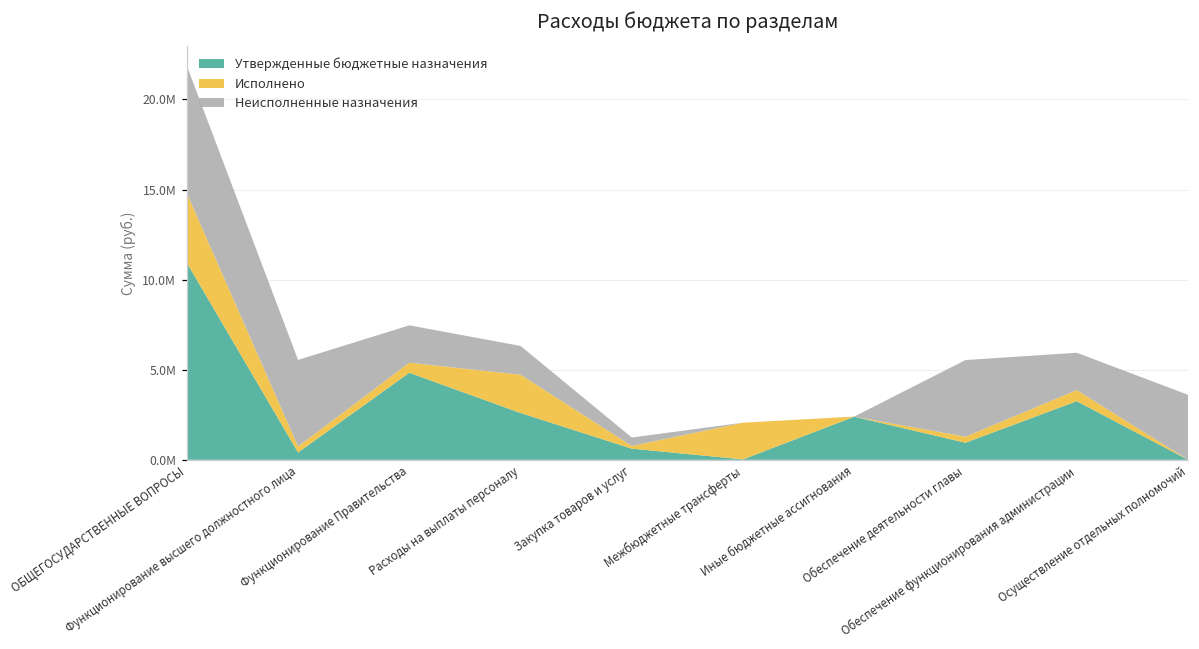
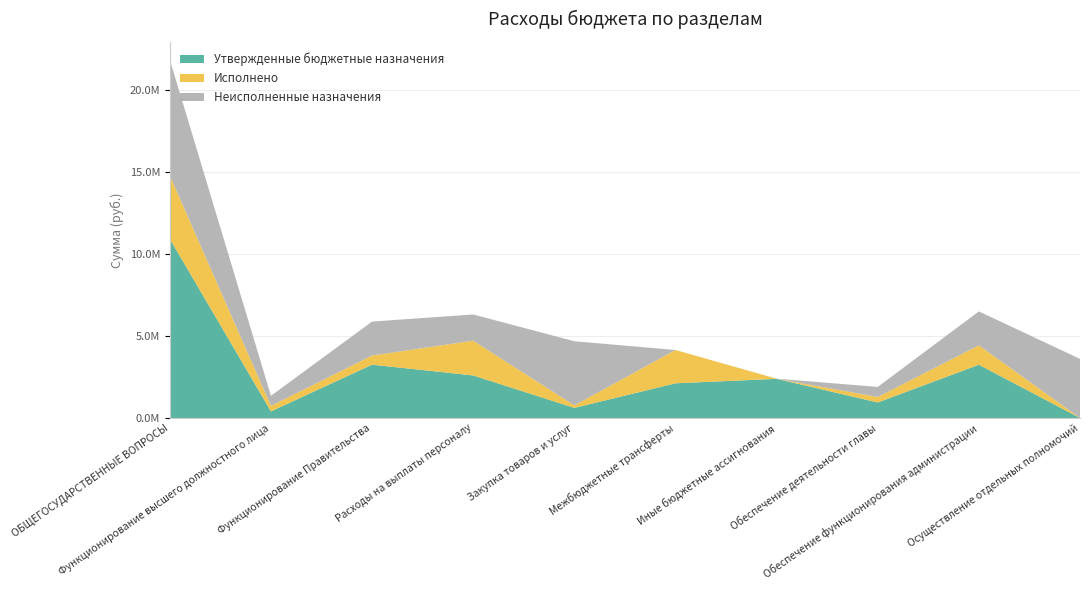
  {
    "Утвержденные бюджетные назначения": {
      "ОБЩЕГОСУДАРСТВЕННЫЕ ВОПРОСЫ": 10900000,
      "Функционирование высшего должностного лица": 400000,
-     "Функционирование Правительства": 4800000,
+     "Функционирование Правительства": 3300000,
      "Расходы на выплаты персоналу": 2600000,
-     "Межбюджетные трансферты": 0,
+     "Межбюджетные трансферты": 2100000,
      "Обеспечение деятельности главы": 1000000,
      "Обеспечение функционирования администрации": 3300000
    },
    "Исполнено": {
      "ОБЩЕГОСУДАРСТВЕННЫЕ ВОПРОСЫ": 3900000,
      "Функционирование высшего должностного лица": 300000,
      "Функционирование Правительства": 600000,
      "Расходы на выплаты персоналу": 2100000,
      "Обеспечение деятельности главы": 300000,
-     "Обеспечение функционирования администрации": 600000
+     "Обеспечение функционирования администрации": 1200000
    },
    "Неисполненные назначения": {
      "ОБЩЕГОСУДАРСТВЕННЫЕ ВОПРОСЫ": 7100000,
-     "Функционирование высшего должностного лица": 4800000,
+     "Функционирование высшего должностного лица": 600000,
      "Функционирование Правительства": 2100000,
      "Расходы на выплаты персоналу": 1600000,
-     "Закупка товаров и услуг": 500000,
-     "Обеспечение деятельности главы": 4300000,
+     "Закупка товаров и услуг": 3900000,
+     "Обеспечение деятельности главы": 600000,
      "Обеспечение функционирования администрации": 2100000,
      "Осуществление отдельных полномочий": 3600000
    }
  }
